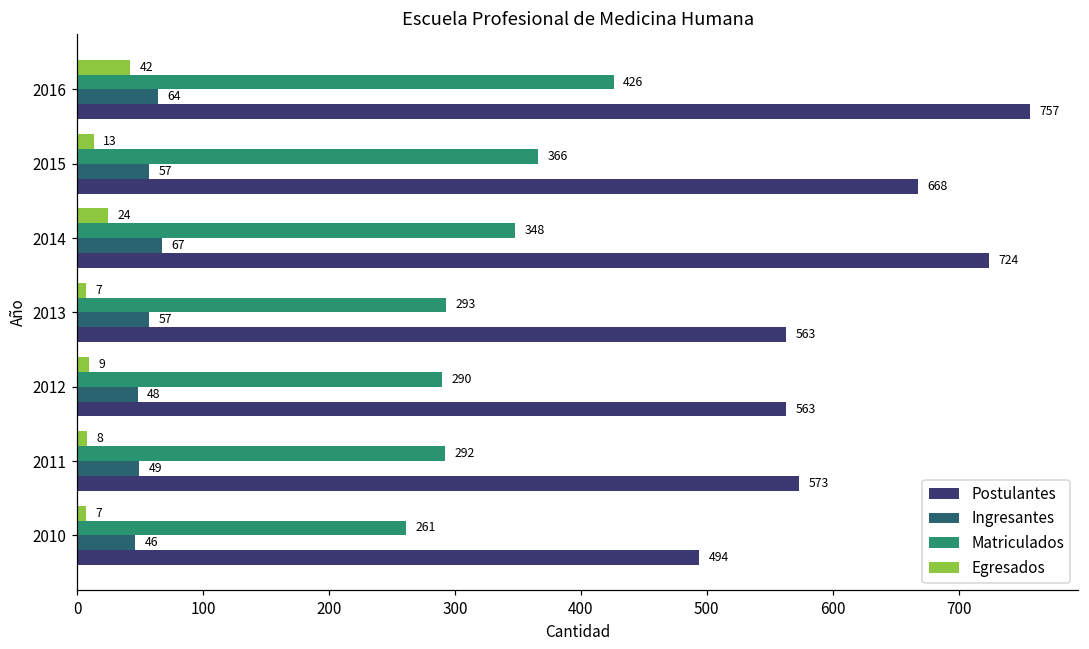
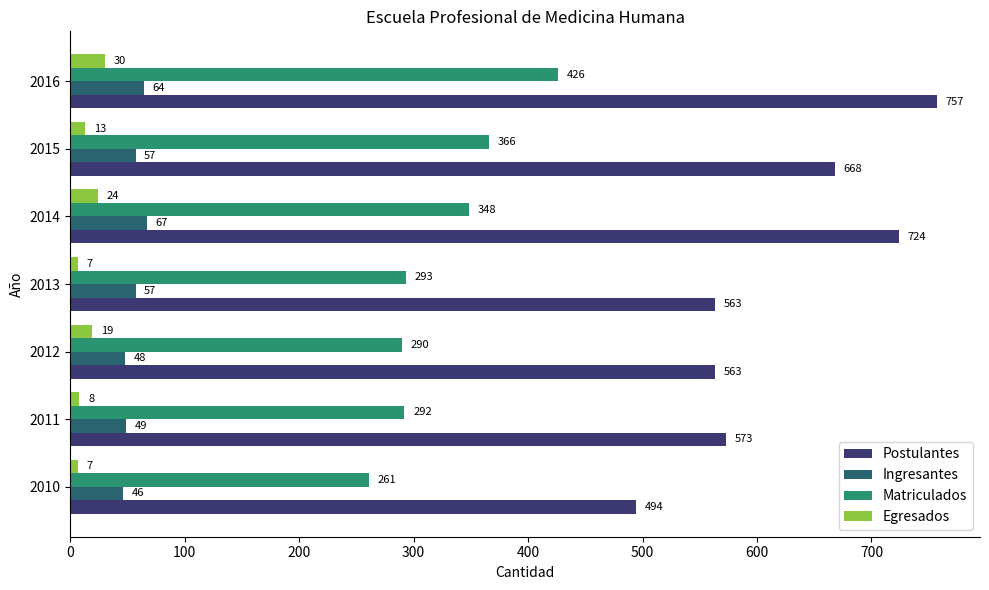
  {
    "Egresados": {
-     "2016": 42,
+     "2016": 30,
      "2015": 13,
      "2014": 24,
      "2013": 7,
-     "2012": 9,
+     "2012": 19,
      "2011": 8,
      "2010": 7
    }
  }
